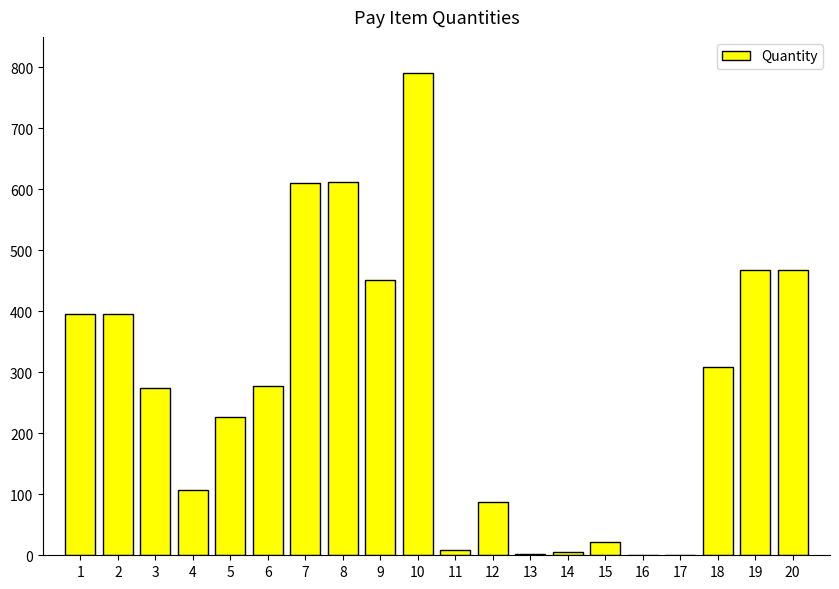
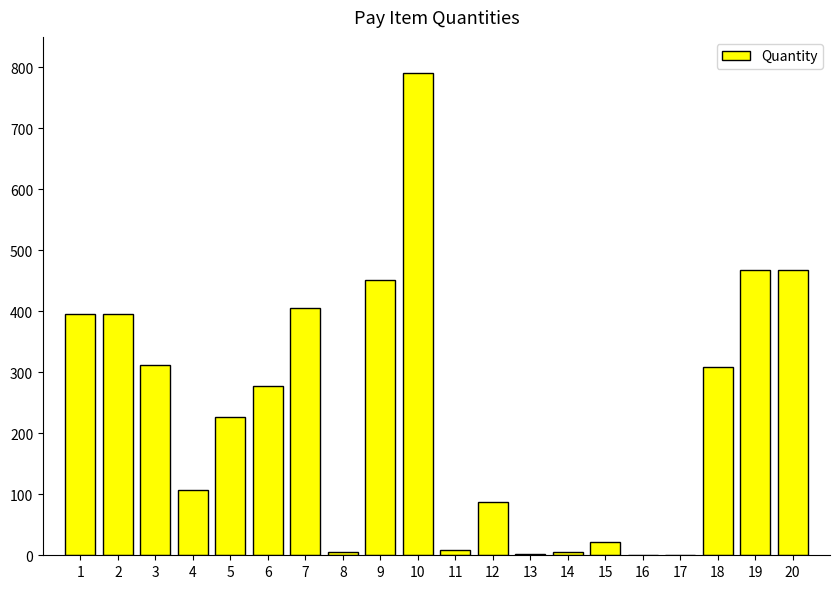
  {
    "1": 400,
    "2": 400,
-   "3": 280,
+   "3": 310,
    "4": 110,
    "5": 230,
    "6": 280,
-   "7": 610,
-   "8": 610,
+   "7": 410,
+   "8": 10,
    "9": 450,
    "10": 790,
    "11": 10,
    "12": 90,
    "14": 10,
    "15": 20,
    "18": 310,
    "19": 470,
    "20": 470
  }
